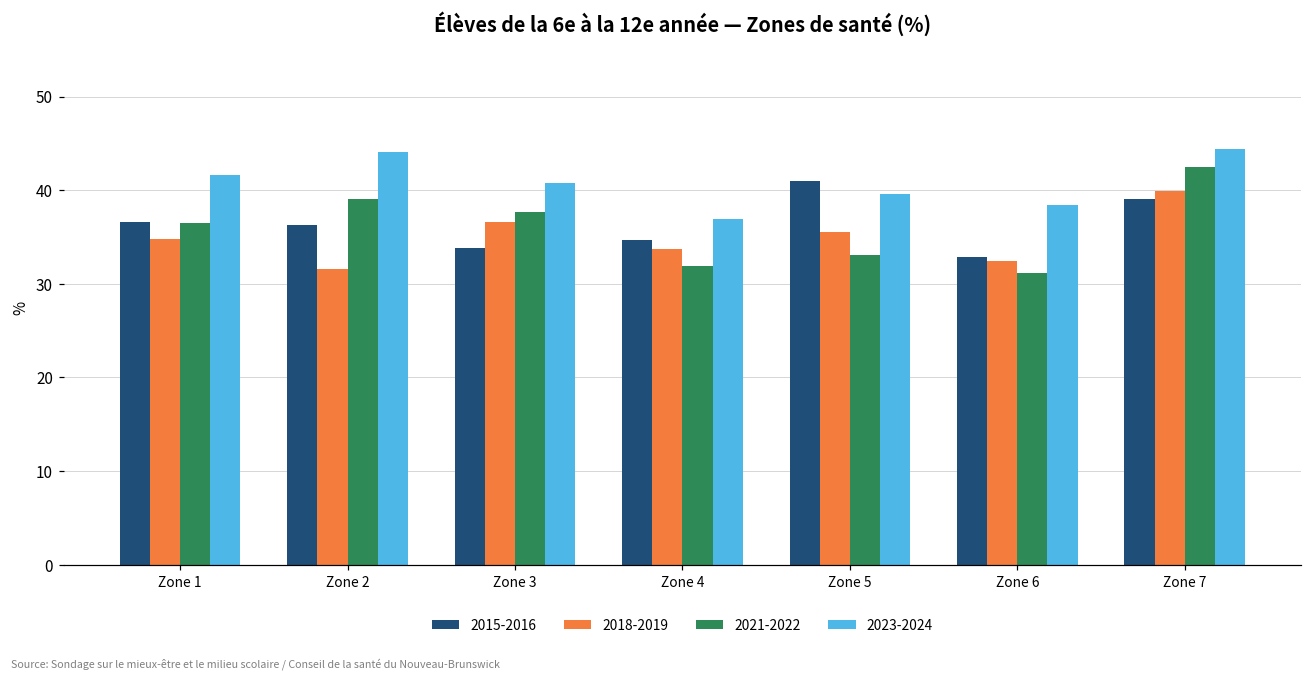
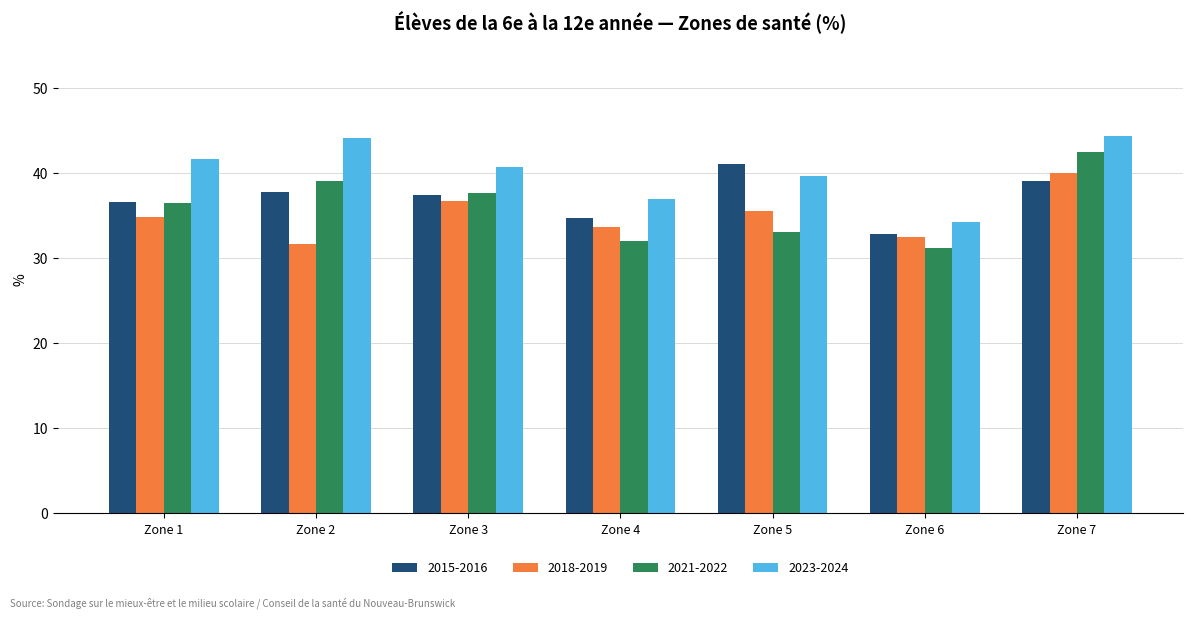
  {
    "2015-2016": {
      "Zone 1": 37,
-     "Zone 2": 36,
-     "Zone 3": 34,
+     "Zone 2": 38,
+     "Zone 3": 37,
      "Zone 4": 35,
      "Zone 5": 41,
      "Zone 6": 33,
      "Zone 7": 39
    },
    "2018-2019": {
      "Zone 1": 35,
      "Zone 2": 32,
      "Zone 3": 37,
      "Zone 4": 34,
      "Zone 5": 36,
      "Zone 6": 32,
      "Zone 7": 40
    },
    "2021-2022": {
      "Zone 1": 36,
      "Zone 2": 39,
      "Zone 3": 38,
      "Zone 4": 32,
      "Zone 5": 33,
      "Zone 6": 31,
      "Zone 7": 42
    },
    "2023-2024": {
      "Zone 1": 42,
      "Zone 2": 44,
      "Zone 3": 41,
      "Zone 4": 37,
      "Zone 5": 40,
-     "Zone 6": 38,
+     "Zone 6": 34,
      "Zone 7": 44
    }
  }
